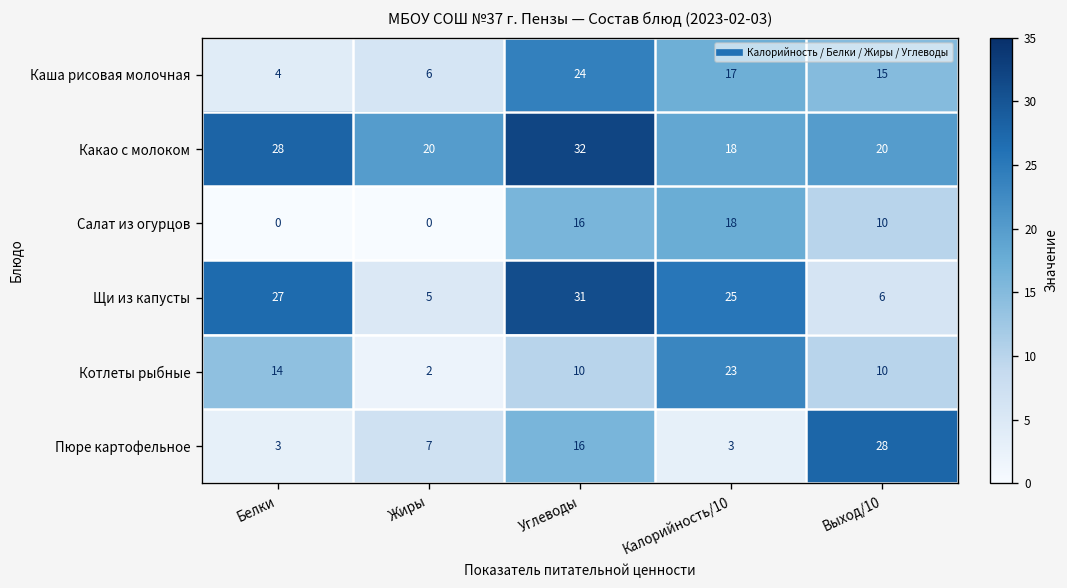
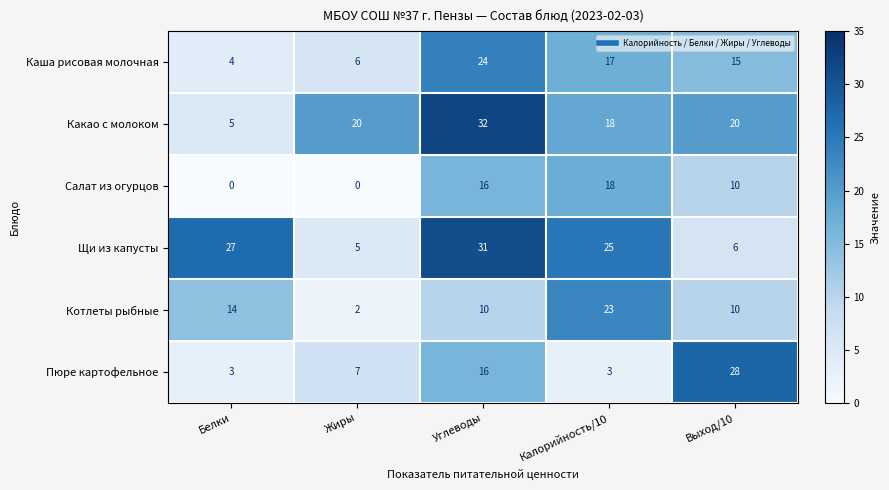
  {
    "Каша рисовая молочная": {
      "Белки": 4,
      "Жиры": 6,
      "Углеводы": 24,
      "Калорийность/10": 17,
      "Выход/10": 15
    },
    "Какао с молоком": {
-     "Белки": 28,
+     "Белки": 5,
      "Жиры": 20,
      "Углеводы": 32,
      "Калорийность/10": 18,
      "Выход/10": 20
    },
    "Салат из огурцов": {
      "Белки": 0,
      "Жиры": 0,
      "Углеводы": 16,
      "Калорийность/10": 18,
      "Выход/10": 10
    },
    "Щи из капусты": {
      "Белки": 27,
      "Жиры": 5,
      "Углеводы": 31,
      "Калорийность/10": 25,
      "Выход/10": 6
    },
    "Котлеты рыбные": {
      "Белки": 14,
      "Жиры": 2,
      "Углеводы": 10,
      "Калорийность/10": 23,
      "Выход/10": 10
    },
    "Пюре картофельное": {
      "Белки": 3,
      "Жиры": 7,
      "Углеводы": 16,
      "Калорийность/10": 3,
      "Выход/10": 28
    }
  }
